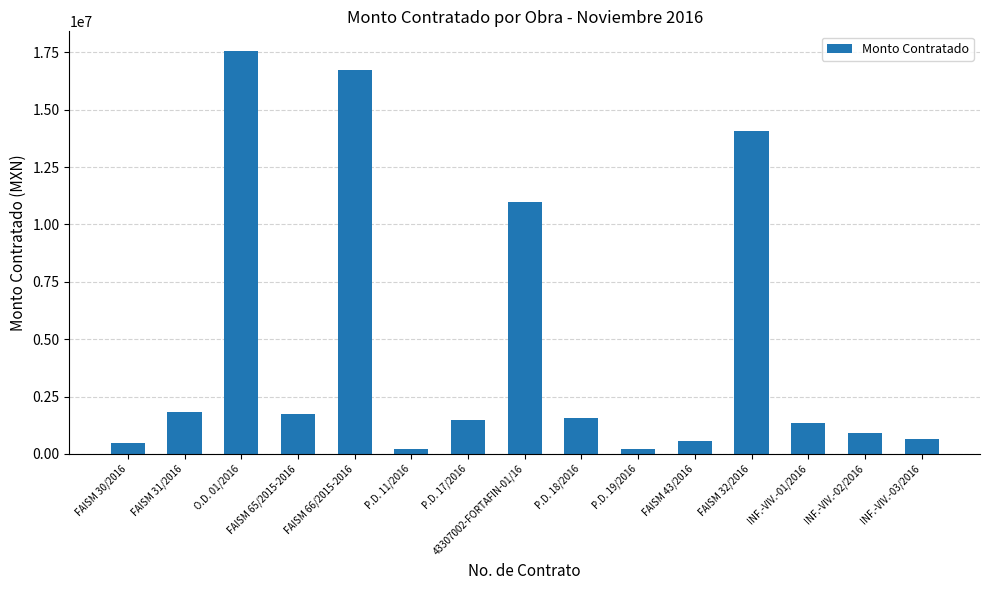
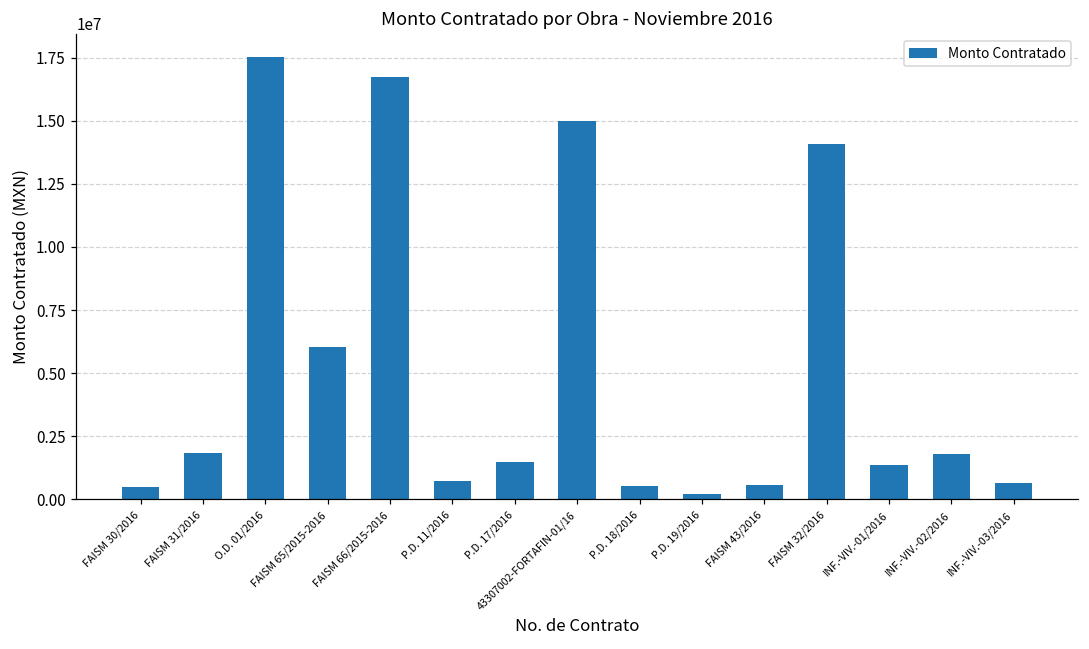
  {
    "FAISM 30/2016": 500000,
    "FAISM 31/2016": 1800000,
    "O.D. 01/2016": 17500000,
-   "FAISM 65/2015-2016": 1700000,
+   "FAISM 65/2015-2016": 6000000,
    "FAISM 66/2015-2016": 16700000,
-   "P.D. 11/2016": 200000,
+   "P.D. 11/2016": 700000,
    "P.D. 17/2016": 1500000,
-   "43307002-FORTAFIN-01/16": 11000000,
-   "P.D. 18/2016": 1600000,
+   "43307002-FORTAFIN-01/16": 15000000,
+   "P.D. 18/2016": 500000,
    "P.D. 19/2016": 200000,
    "FAISM 43/2016": 600000,
    "FAISM 32/2016": 14100000,
    "INF.-VIV.-01/2016": 1400000,
-   "INF.-VIV.-02/2016": 900000,
+   "INF.-VIV.-02/2016": 1800000,
    "INF.-VIV.-03/2016": 600000
  }
